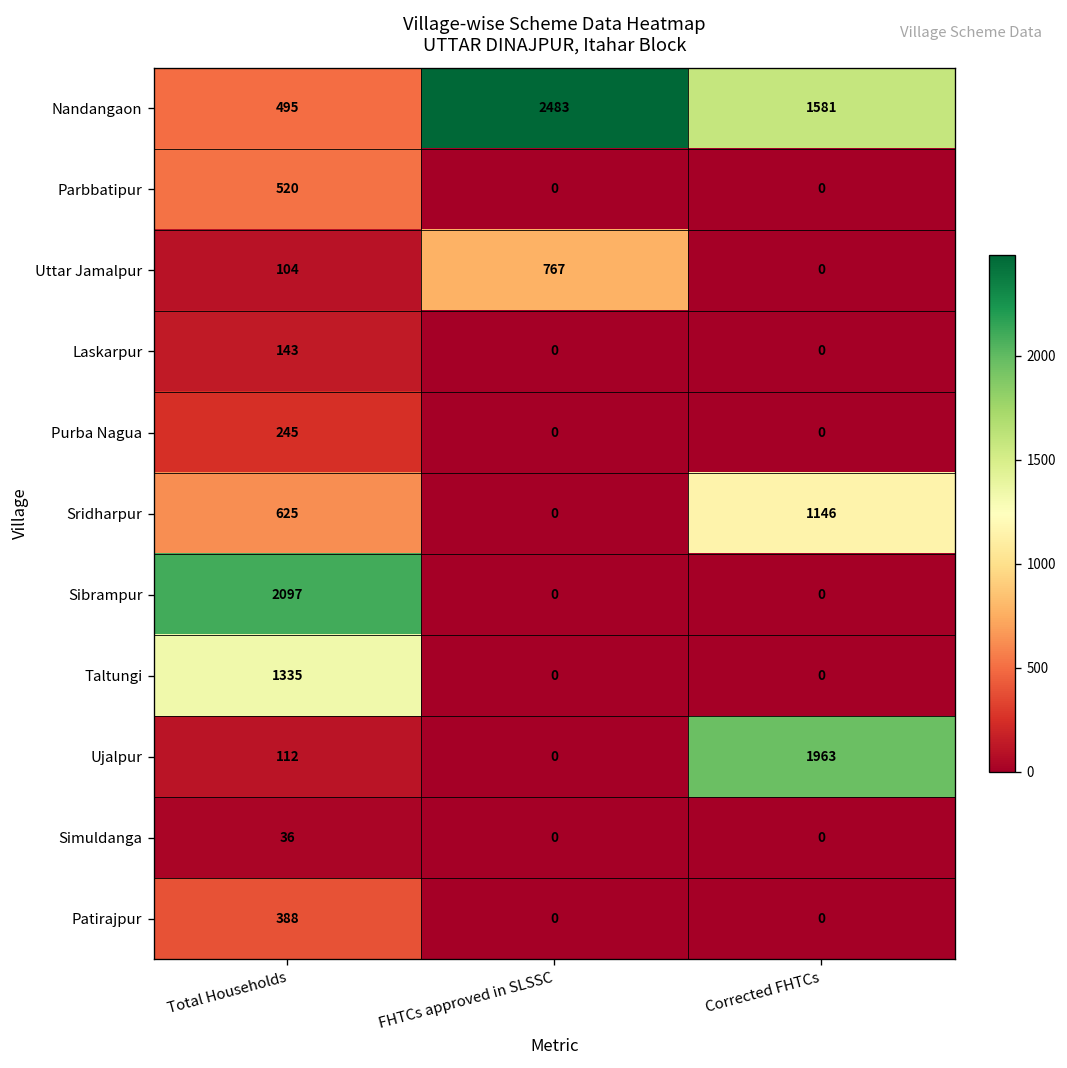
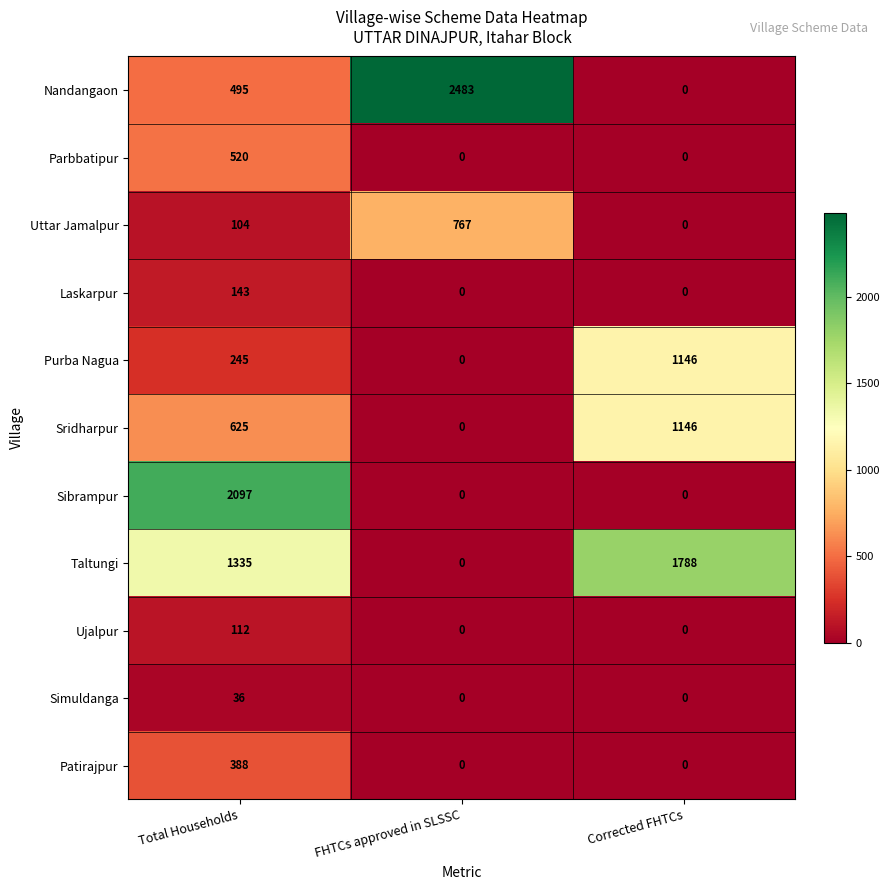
  {
    "Nandangaon": {
      "Total Households": 495,
      "FHTCs approved in SLSSC": 2483,
-     "Corrected FHTCs": 1581
+     "Corrected FHTCs": 0
    },
    "Parbbatipur": {
      "Total Households": 520,
      "FHTCs approved in SLSSC": 0,
      "Corrected FHTCs": 0
    },
    "Uttar Jamalpur": {
      "Total Households": 104,
      "FHTCs approved in SLSSC": 767,
      "Corrected FHTCs": 0
    },
    "Laskarpur": {
      "Total Households": 143,
      "FHTCs approved in SLSSC": 0,
      "Corrected FHTCs": 0
    },
    "Purba Nagua": {
      "Total Households": 245,
      "FHTCs approved in SLSSC": 0,
-     "Corrected FHTCs": 0
+     "Corrected FHTCs": 1146
    },
    "Sridharpur": {
      "Total Households": 625,
      "FHTCs approved in SLSSC": 0,
      "Corrected FHTCs": 1146
    },
    "Sibrampur": {
      "Total Households": 2097,
      "FHTCs approved in SLSSC": 0,
      "Corrected FHTCs": 0
    },
    "Taltungi": {
      "Total Households": 1335,
      "FHTCs approved in SLSSC": 0,
-     "Corrected FHTCs": 0
+     "Corrected FHTCs": 1788
    },
    "Ujalpur": {
      "Total Households": 112,
      "FHTCs approved in SLSSC": 0,
-     "Corrected FHTCs": 1963
+     "Corrected FHTCs": 0
    },
    "Simuldanga": {
      "Total Households": 36,
      "FHTCs approved in SLSSC": 0,
      "Corrected FHTCs": 0
    },
    "Patirajpur": {
      "Total Households": 388,
      "FHTCs approved in SLSSC": 0,
      "Corrected FHTCs": 0
    }
  }
